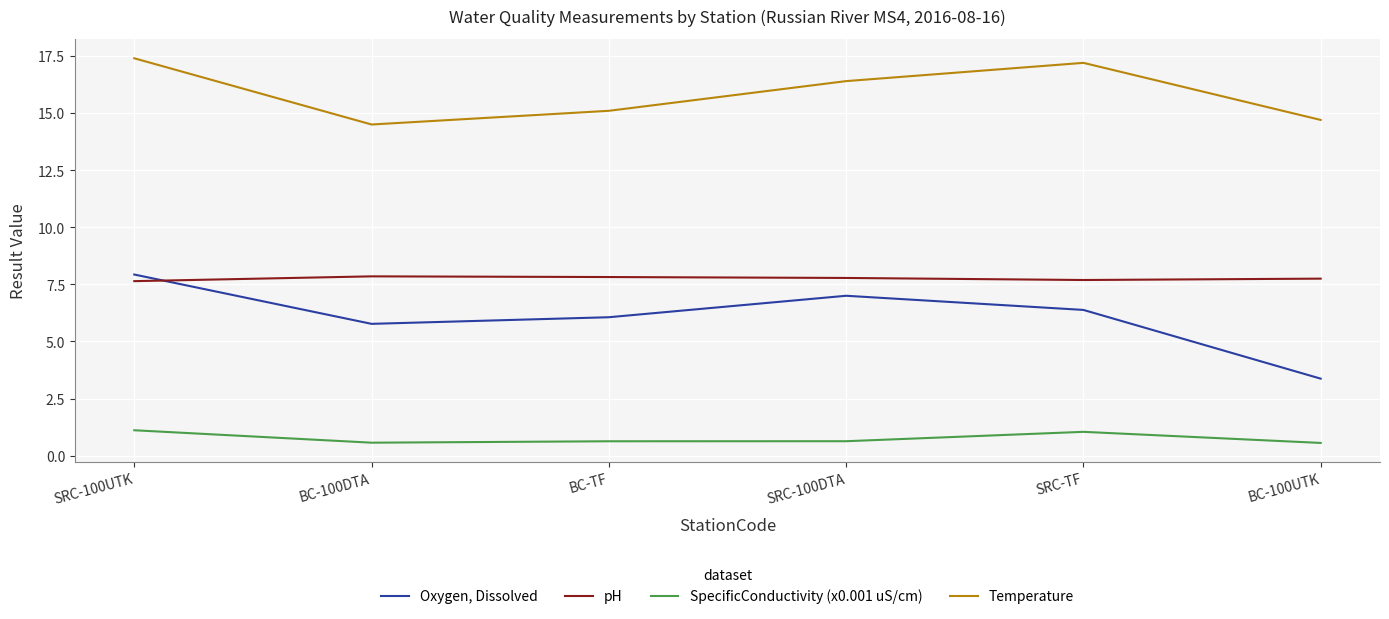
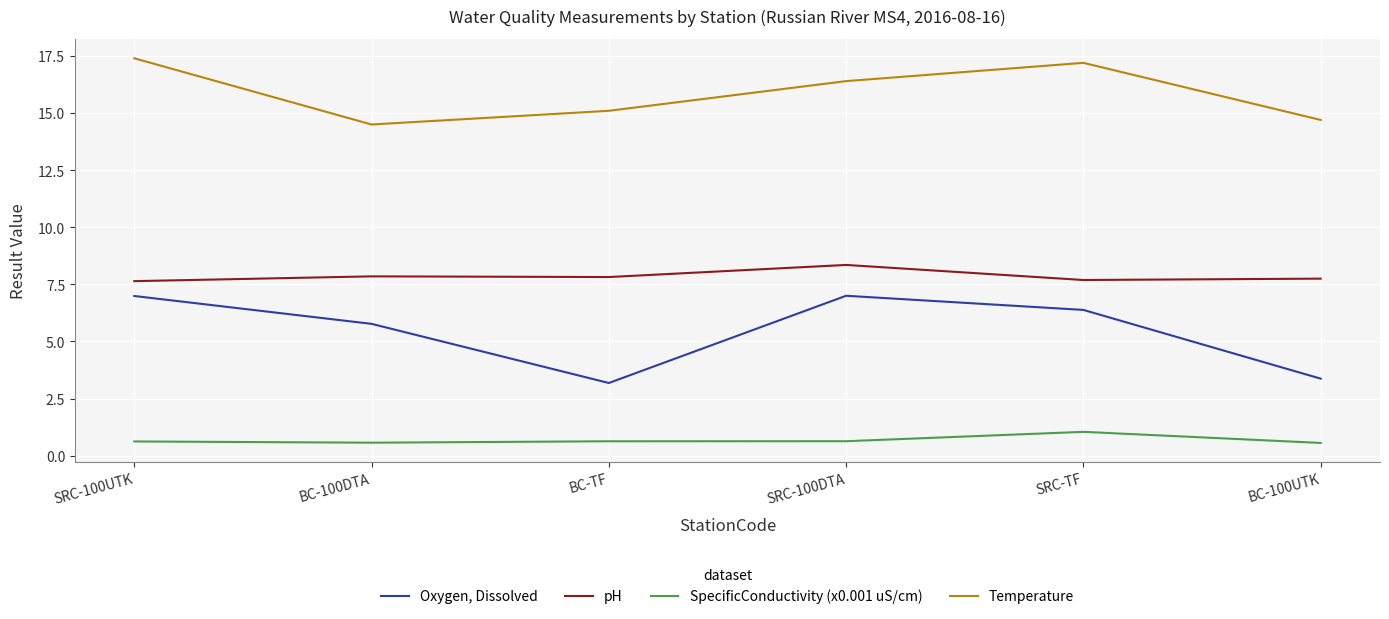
  {
    "Oxygen, Dissolved": {
-     "SRC-100UTK": 7.9,
+     "SRC-100UTK": 7.0,
      "BC-100DTA": 5.8,
-     "BC-TF": 6.1,
+     "BC-TF": 3.2,
      "SRC-100DTA": 7.0,
      "SRC-TF": 6.4,
      "BC-100UTK": 3.4
    },
    "pH": {
      "SRC-100UTK": 7.6,
      "BC-100DTA": 7.9,
      "BC-TF": 7.8,
-     "SRC-100DTA": 7.8,
+     "SRC-100DTA": 8.4,
      "SRC-TF": 7.7,
      "BC-100UTK": 7.8
    },
    "SpecificConductivity (x0.001 uS/cm)": {
-     "SRC-100UTK": 1.1,
+     "SRC-100UTK": 0.6,
      "BC-100DTA": 0.6,
      "BC-TF": 0.6,
      "SRC-100DTA": 0.6,
      "SRC-TF": 1.0,
      "BC-100UTK": 0.6
    },
    "Temperature": {
      "SRC-100UTK": 17.4,
      "BC-100DTA": 14.5,
      "BC-TF": 15.1,
      "SRC-100DTA": 16.4,
      "SRC-TF": 17.2,
      "BC-100UTK": 14.7
    }
  }
